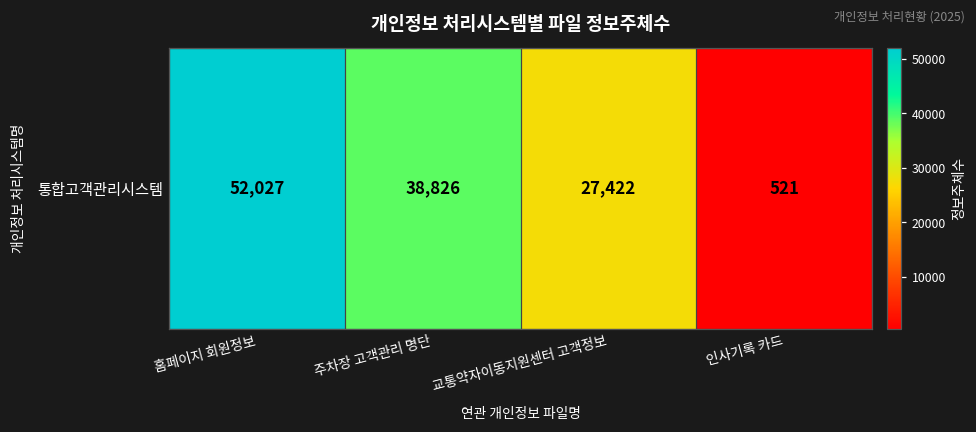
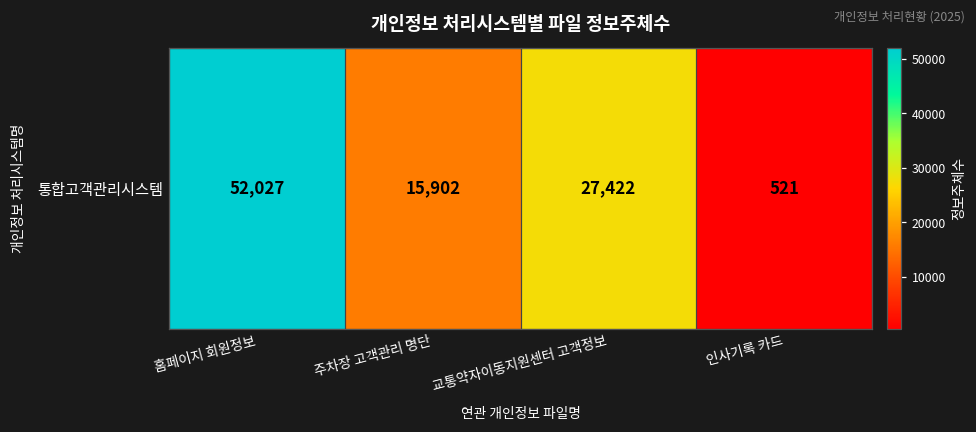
  {
    "통합고객관리시스템": {
      "홈페이지 회원정보": "52,027",
-     "주차장 고객관리 명단": "38,826",
+     "주차장 고객관리 명단": "15,902",
      "교통약자이동지원센터 고객정보": "27,422",
      "인사기록 카드": "521"
    }
  }
